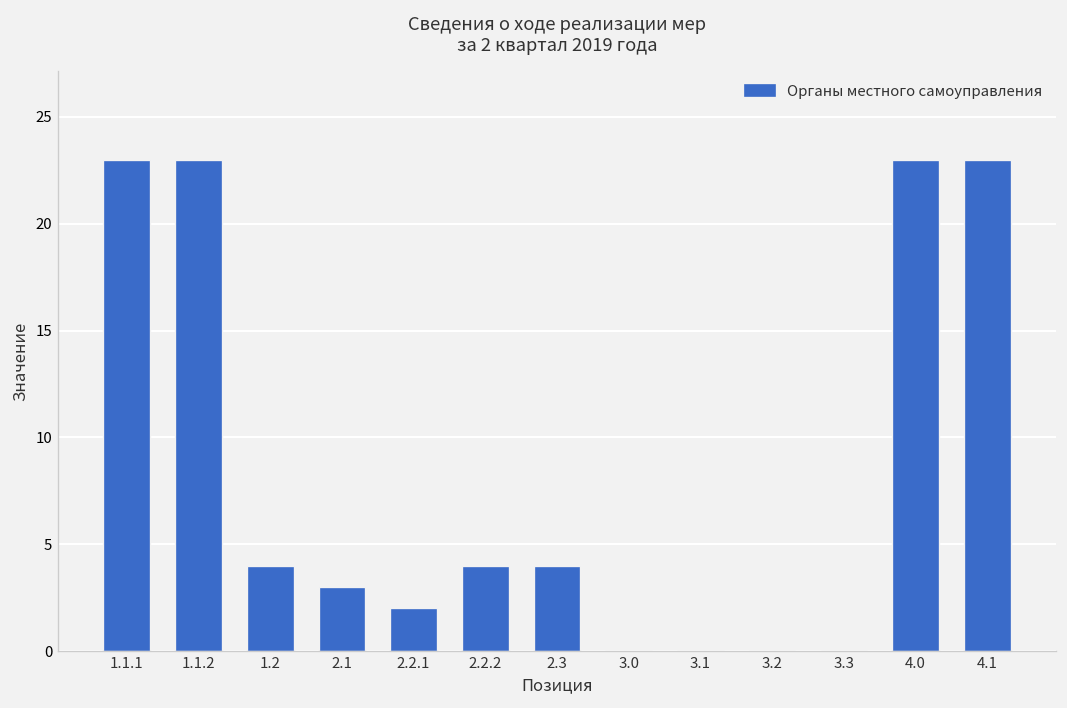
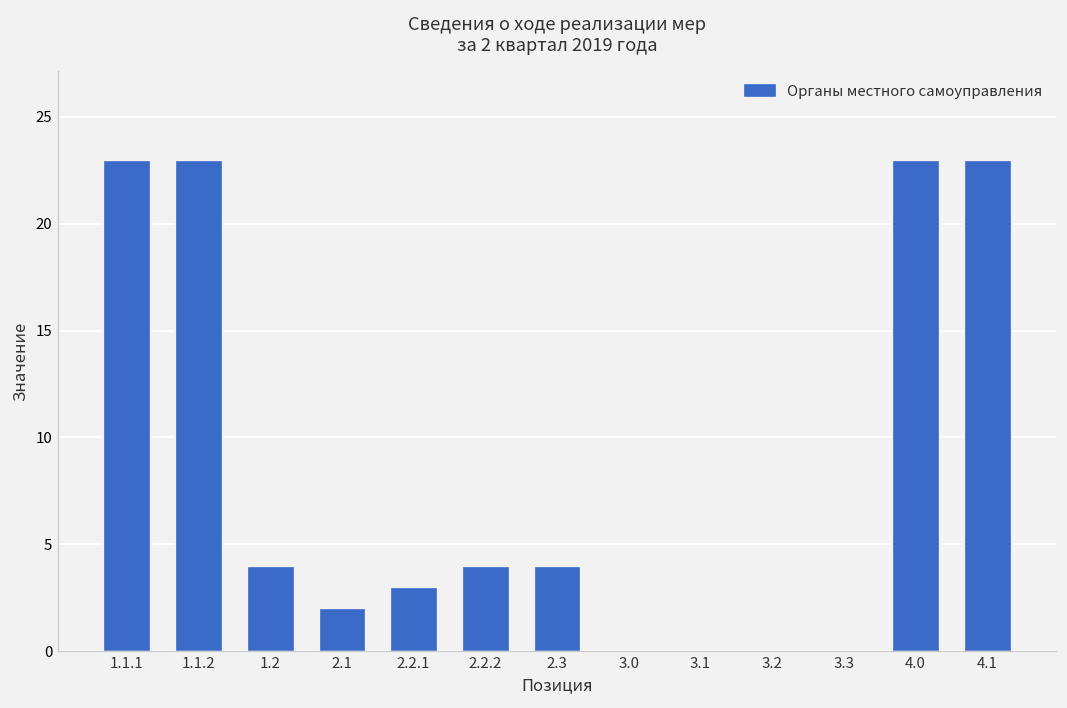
  {
    "1.1.1": 23,
    "1.1.2": 23,
    "1.2": 4,
-   "2.1": 3,
-   "2.2.1": 2,
+   "2.1": 2,
+   "2.2.1": 3,
    "2.2.2": 4,
    "2.3": 4,
    "3.0": 0,
    "3.1": 0,
    "3.2": 0,
    "3.3": 0,
    "4.0": 23,
    "4.1": 23
  }
